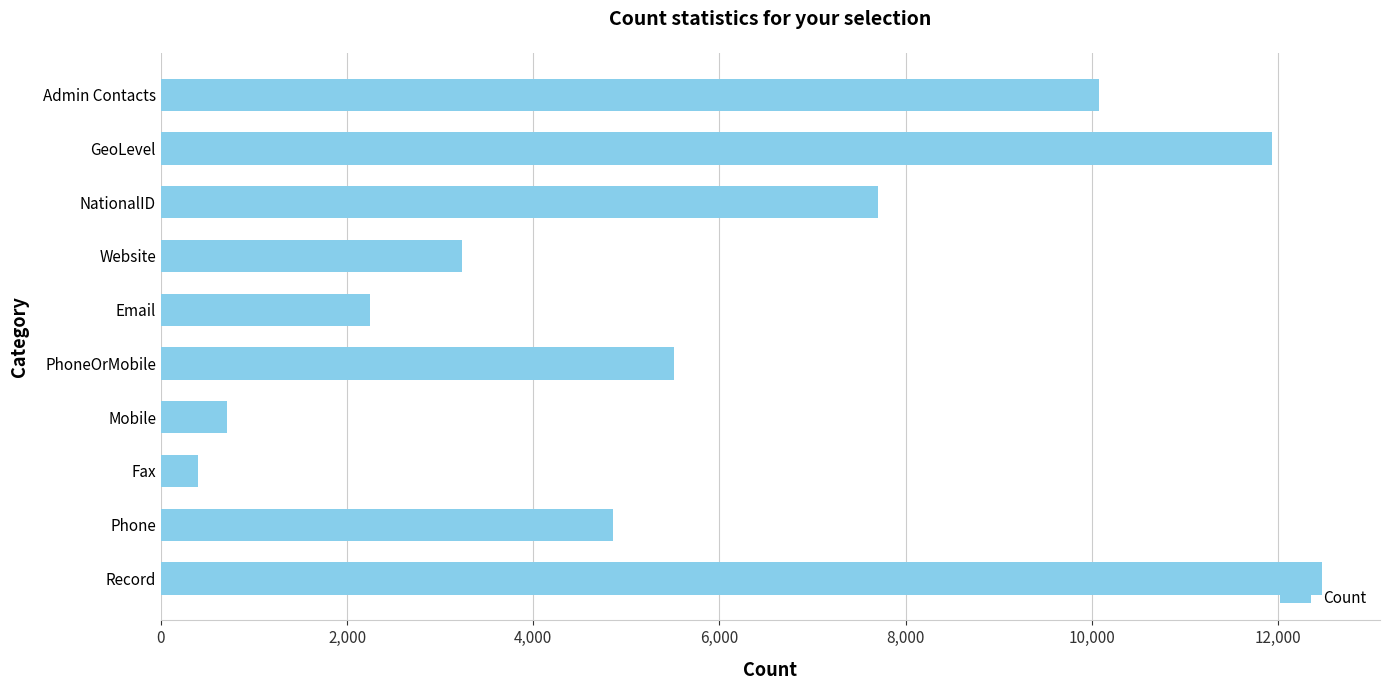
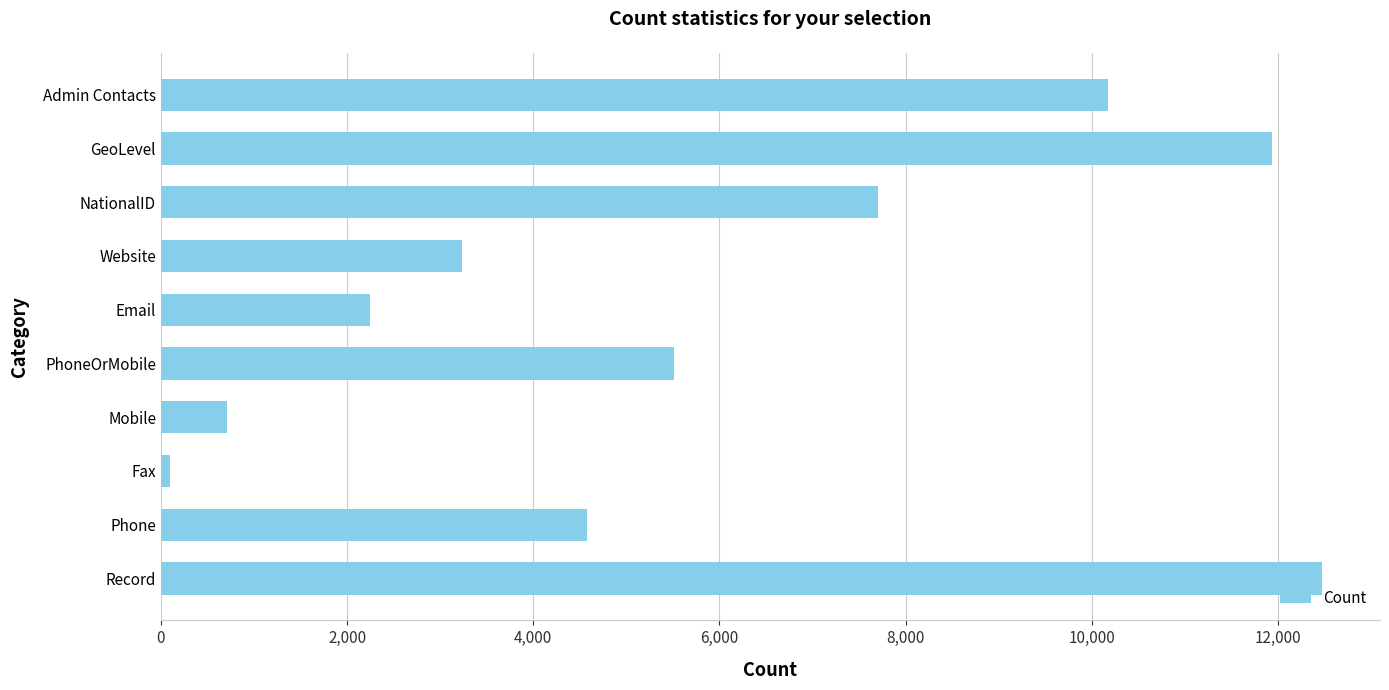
  {
-   "Admin Contacts": "10,100",
+   "Admin Contacts": "10,200",
    "GeoLevel": "11,900",
    "NationalID": "7,700",
    "Website": "3,200",
    "Email": "2,200",
    "PhoneOrMobile": "5,500",
    "Mobile": "700",
-   "Fax": "400",
-   "Phone": "4,900",
+   "Fax": "100",
+   "Phone": "4,600",
    "Record": "12,500"
  }
